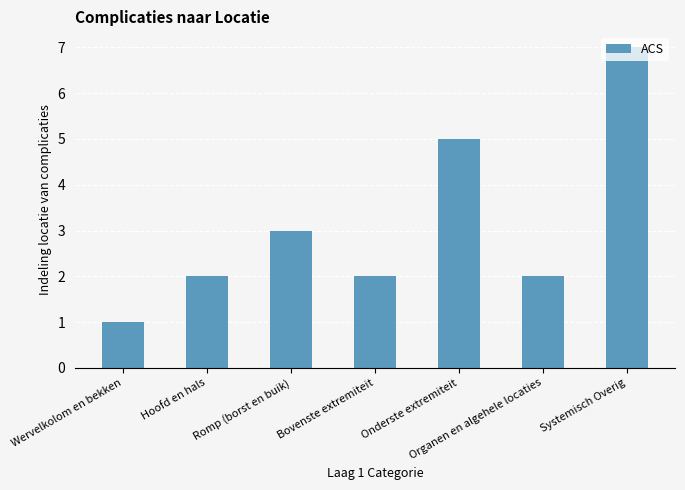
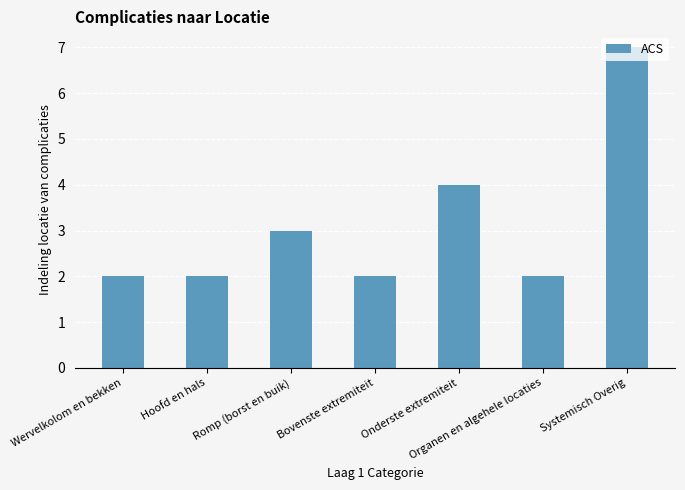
  {
-   "Wervelkolom en bekken": 1,
+   "Wervelkolom en bekken": 2,
    "Hoofd en hals": 2,
    "Romp (borst en buik)": 3,
    "Bovenste extremiteit": 2,
-   "Onderste extremiteit": 5,
+   "Onderste extremiteit": 4,
    "Organen en algehele locaties": 2
  }
